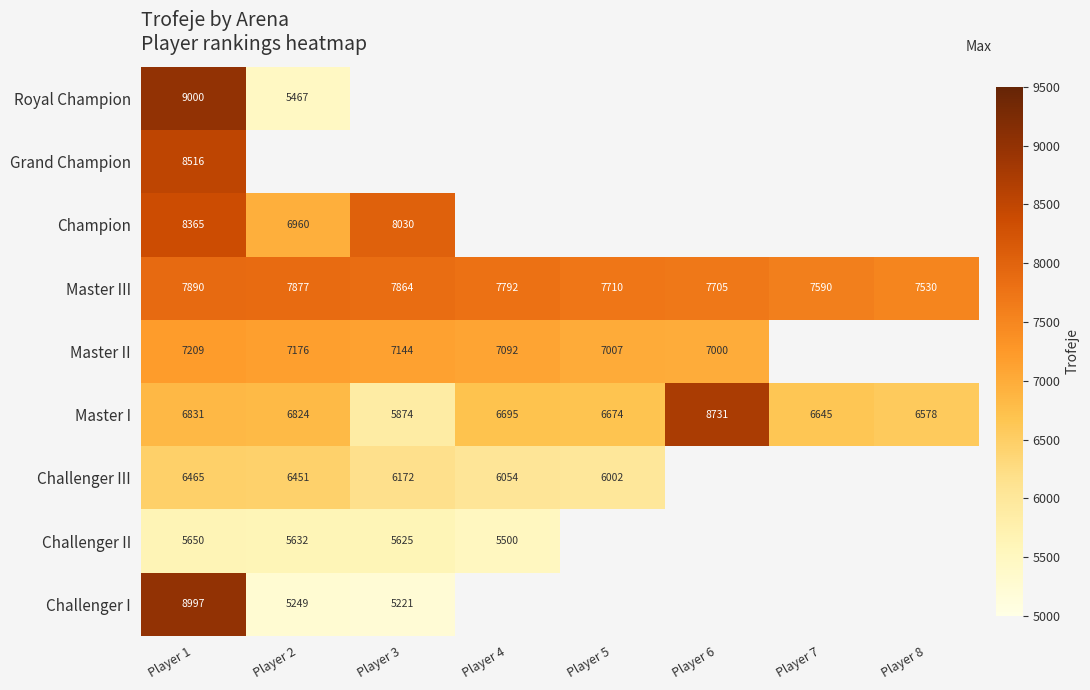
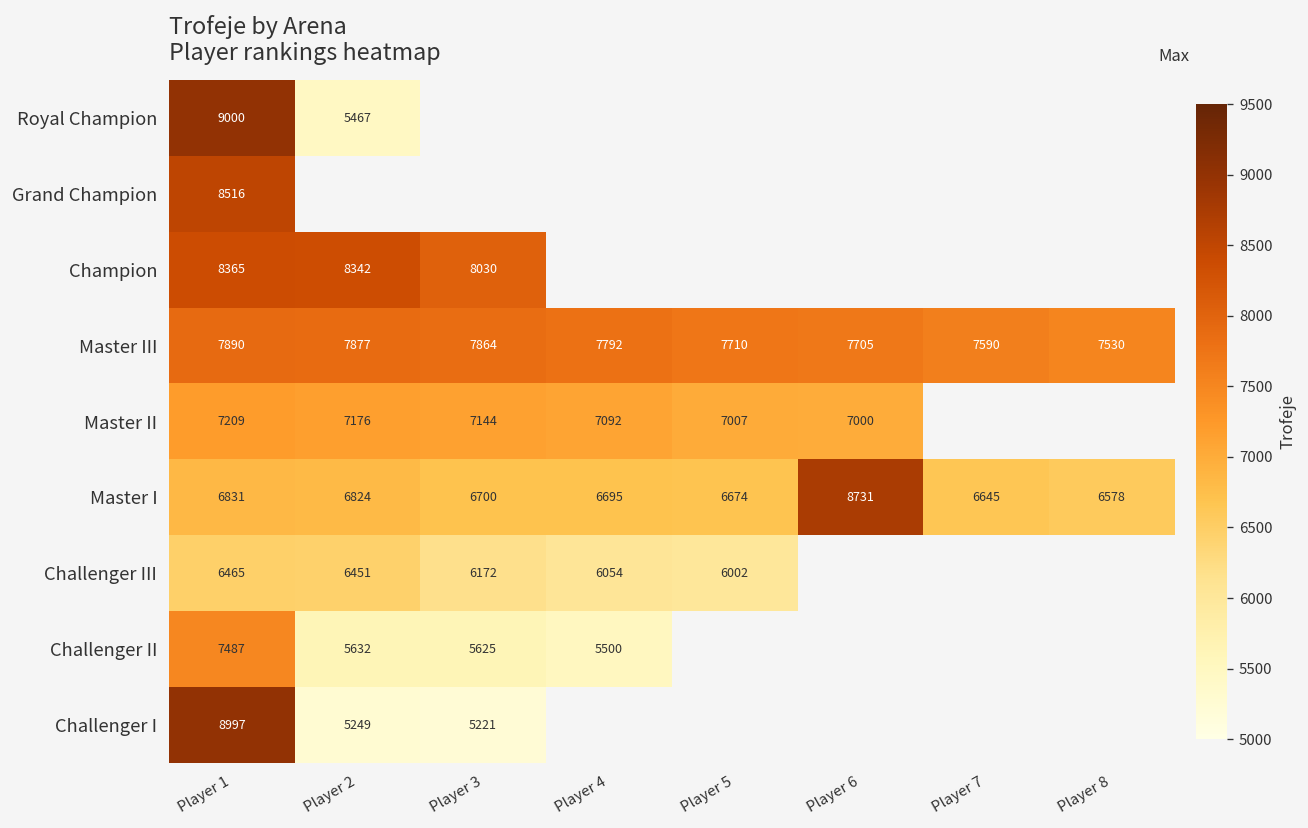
  {
    "Royal Champion": {
      "Player 1": 9000,
      "Player 2": 5467
    },
    "Grand Champion": {
      "Player 1": 8516
    },
    "Champion": {
      "Player 1": 8365,
-     "Player 2": 6960,
+     "Player 2": 8342,
      "Player 3": 8030
    },
    "Master III": {
      "Player 1": 7890,
      "Player 2": 7877,
      "Player 3": 7864,
      "Player 4": 7792,
      "Player 5": 7710,
      "Player 6": 7705,
      "Player 7": 7590,
      "Player 8": 7530
    },
    "Master II": {
      "Player 1": 7209,
      "Player 2": 7176,
      "Player 3": 7144,
      "Player 4": 7092,
      "Player 5": 7007,
      "Player 6": 7000
    },
    "Master I": {
      "Player 1": 6831,
      "Player 2": 6824,
-     "Player 3": 5874,
+     "Player 3": 6700,
      "Player 4": 6695,
      "Player 5": 6674,
      "Player 6": 8731,
      "Player 7": 6645,
      "Player 8": 6578
    },
    "Challenger III": {
      "Player 1": 6465,
      "Player 2": 6451,
      "Player 3": 6172,
      "Player 4": 6054,
      "Player 5": 6002
    },
    "Challenger II": {
-     "Player 1": 5650,
+     "Player 1": 7487,
      "Player 2": 5632,
      "Player 3": 5625,
      "Player 4": 5500
    },
    "Challenger I": {
      "Player 1": 8997,
      "Player 2": 5249,
      "Player 3": 5221
    }
  }
